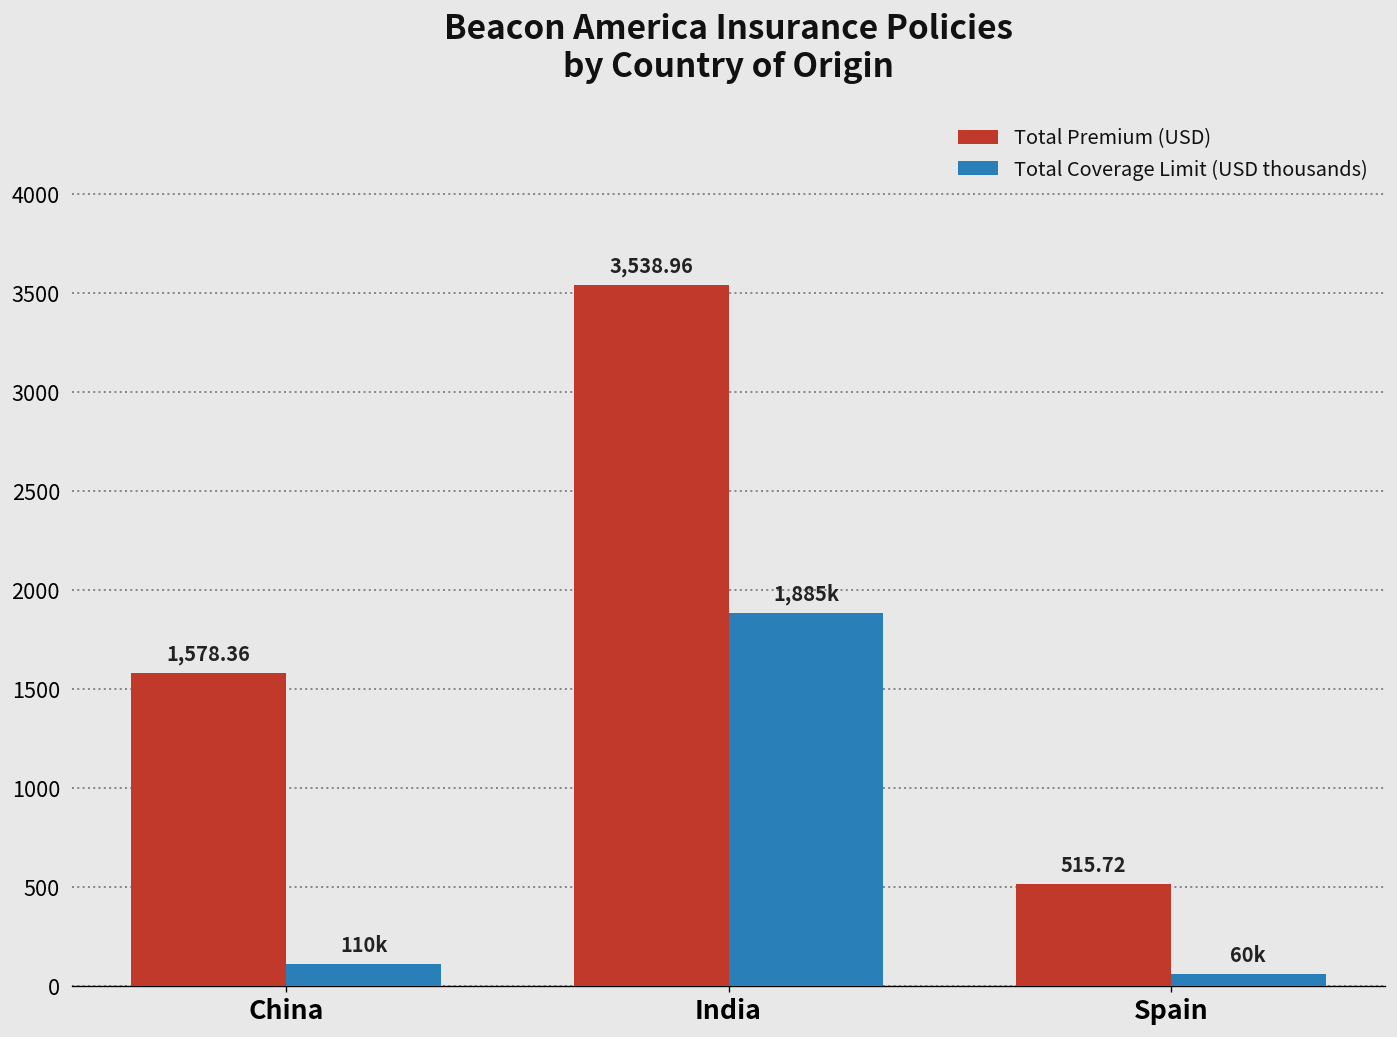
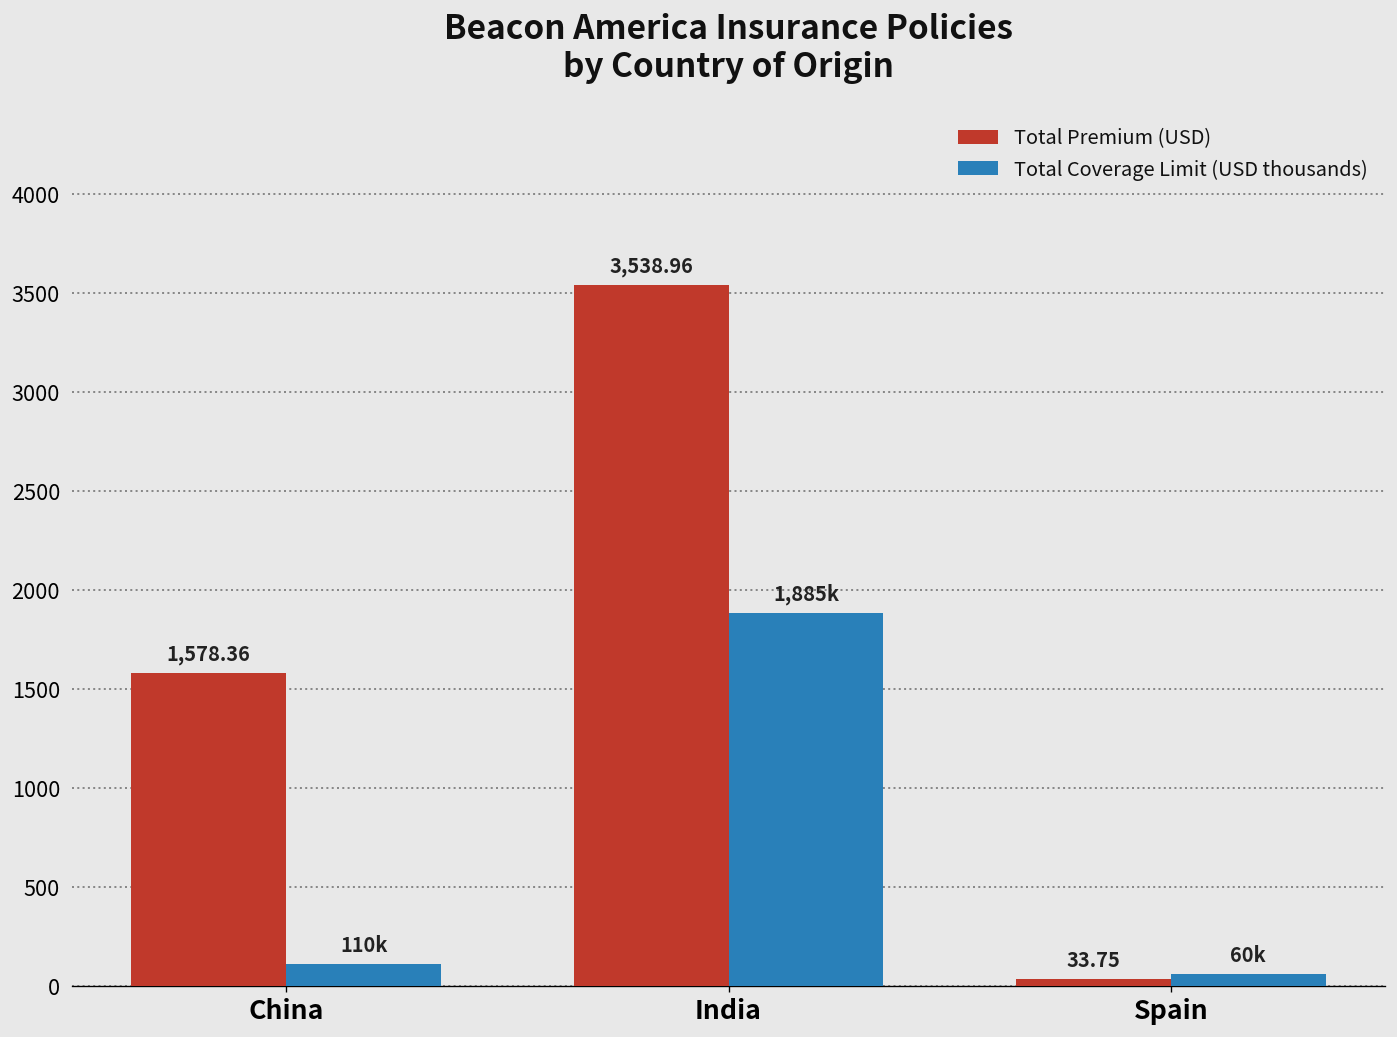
  {
    "Total Premium (USD)": {
      "China": "1,578.36",
      "India": "3,538.96",
-     "Spain": "515.72"
+     "Spain": "33.75"
    },
    "Total Coverage Limit (USD thousands)": {
      "China": "110k",
      "India": "1,885k",
      "Spain": "60k"
    }
  }
